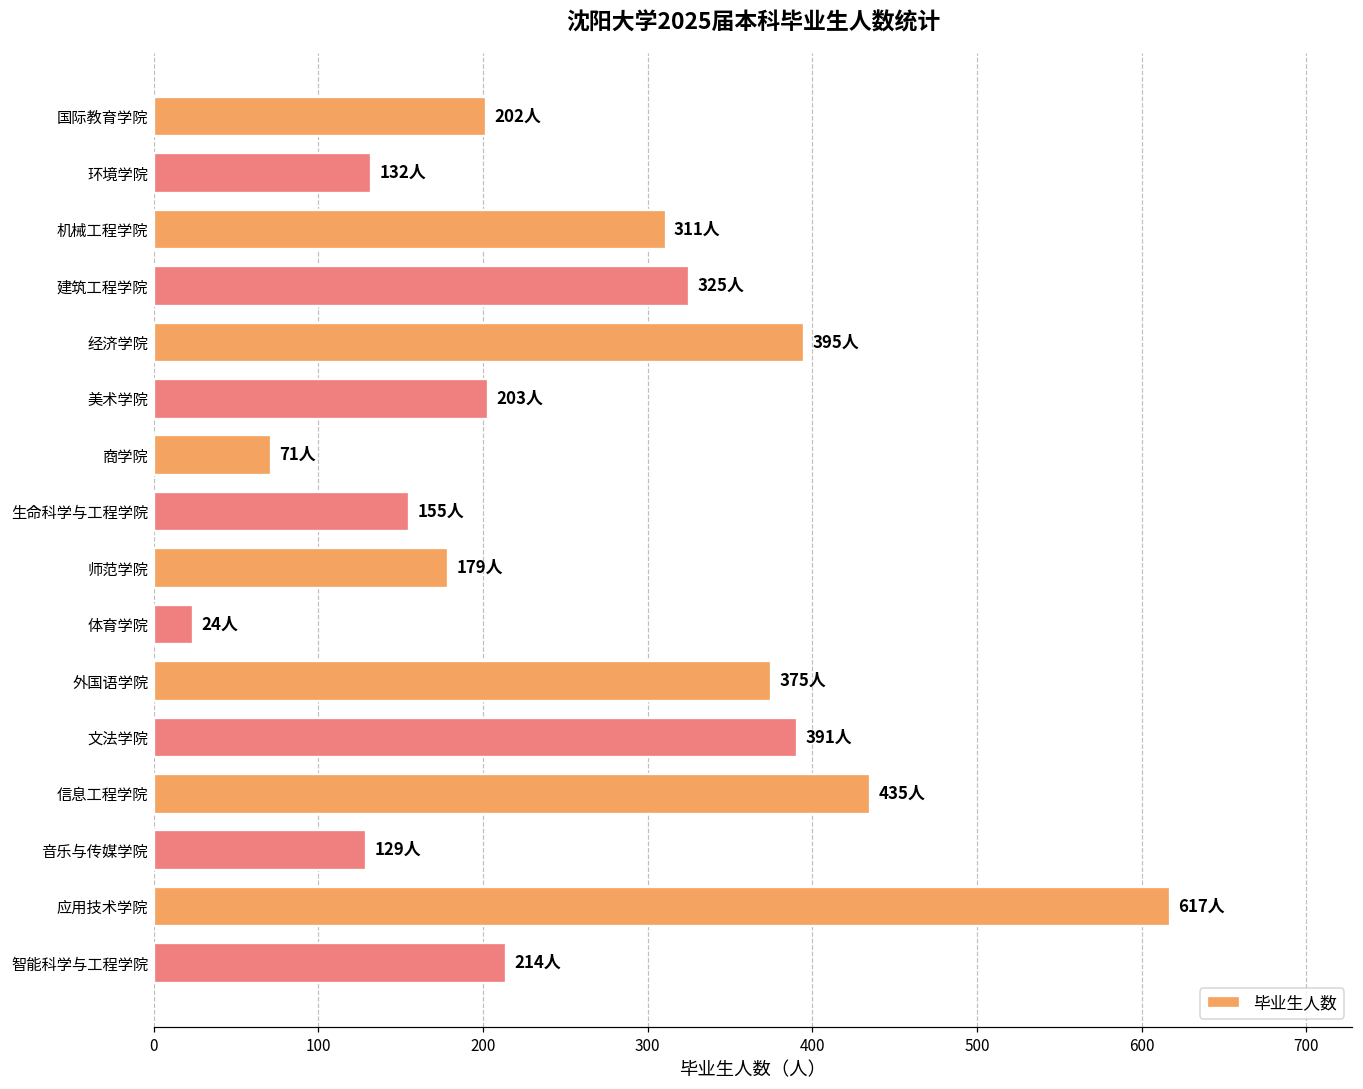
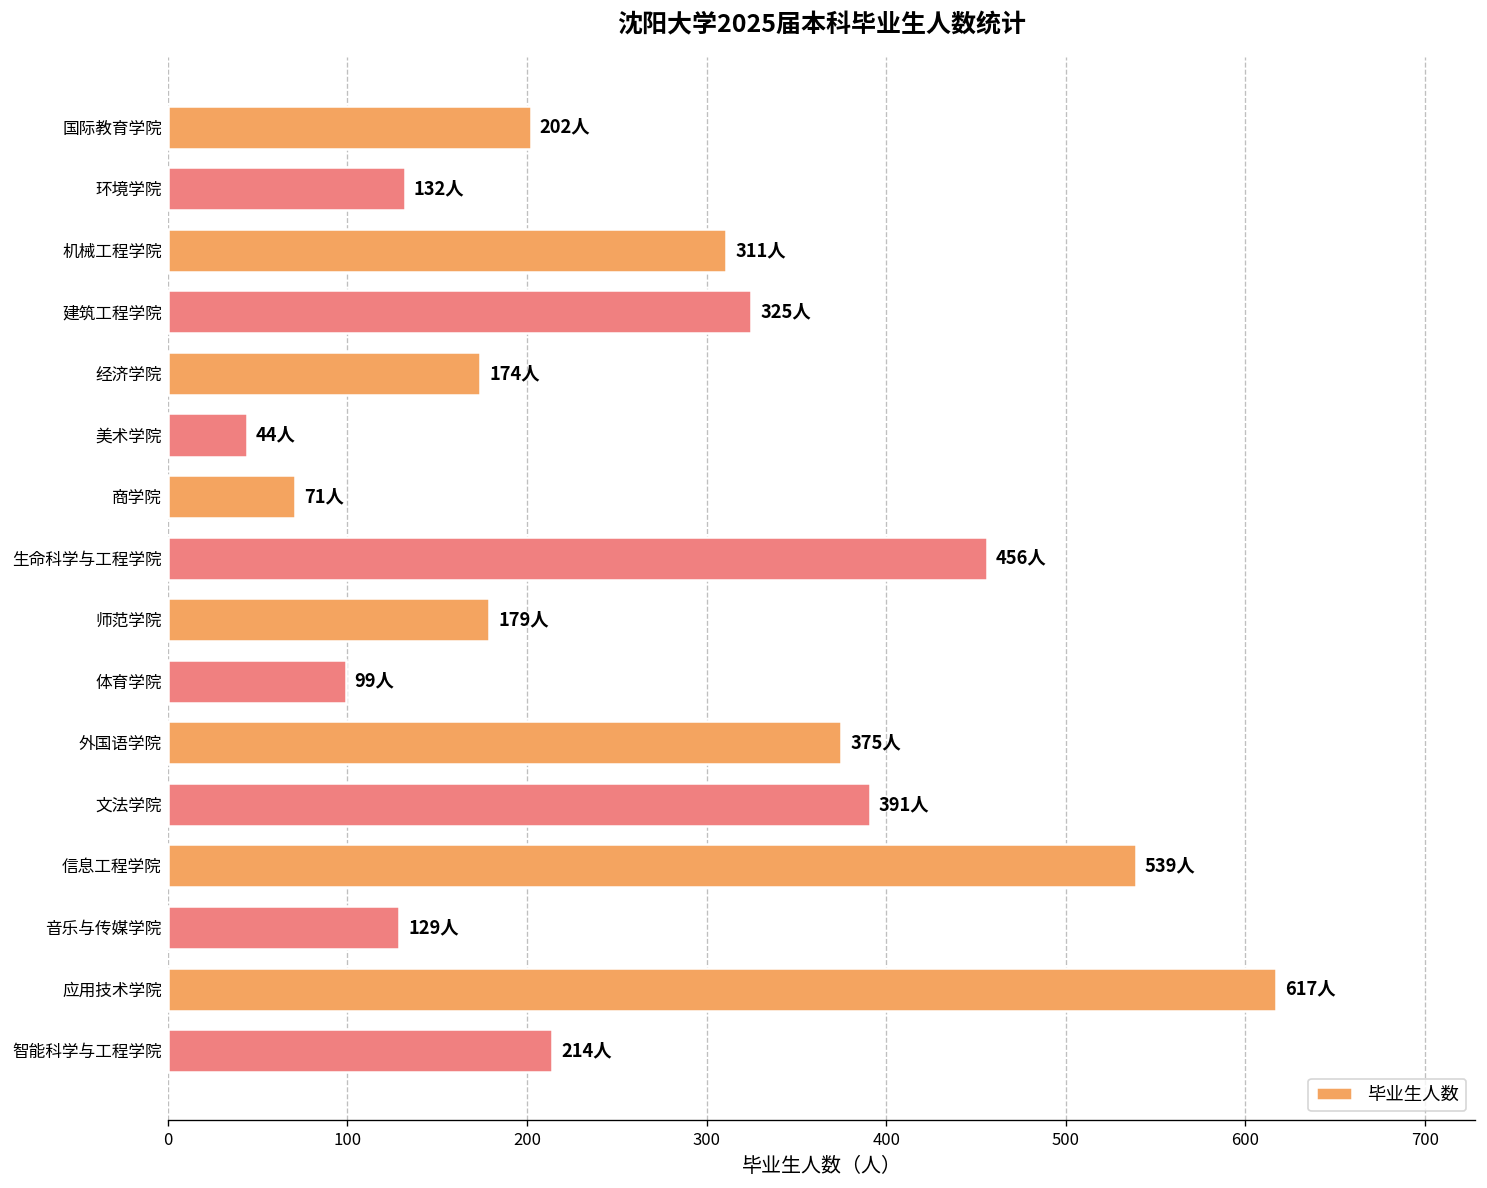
  {
    "国际教育学院": "202人",
    "环境学院": "132人",
    "机械工程学院": "311人",
    "建筑工程学院": "325人",
-   "经济学院": "395人",
-   "美术学院": "203人",
+   "经济学院": "174人",
+   "美术学院": "44人",
    "商学院": "71人",
-   "生命科学与工程学院": "155人",
+   "生命科学与工程学院": "456人",
    "师范学院": "179人",
-   "体育学院": "24人",
+   "体育学院": "99人",
    "外国语学院": "375人",
    "文法学院": "391人",
-   "信息工程学院": "435人",
+   "信息工程学院": "539人",
    "音乐与传媒学院": "129人",
    "应用技术学院": "617人",
    "智能科学与工程学院": "214人"
  }
